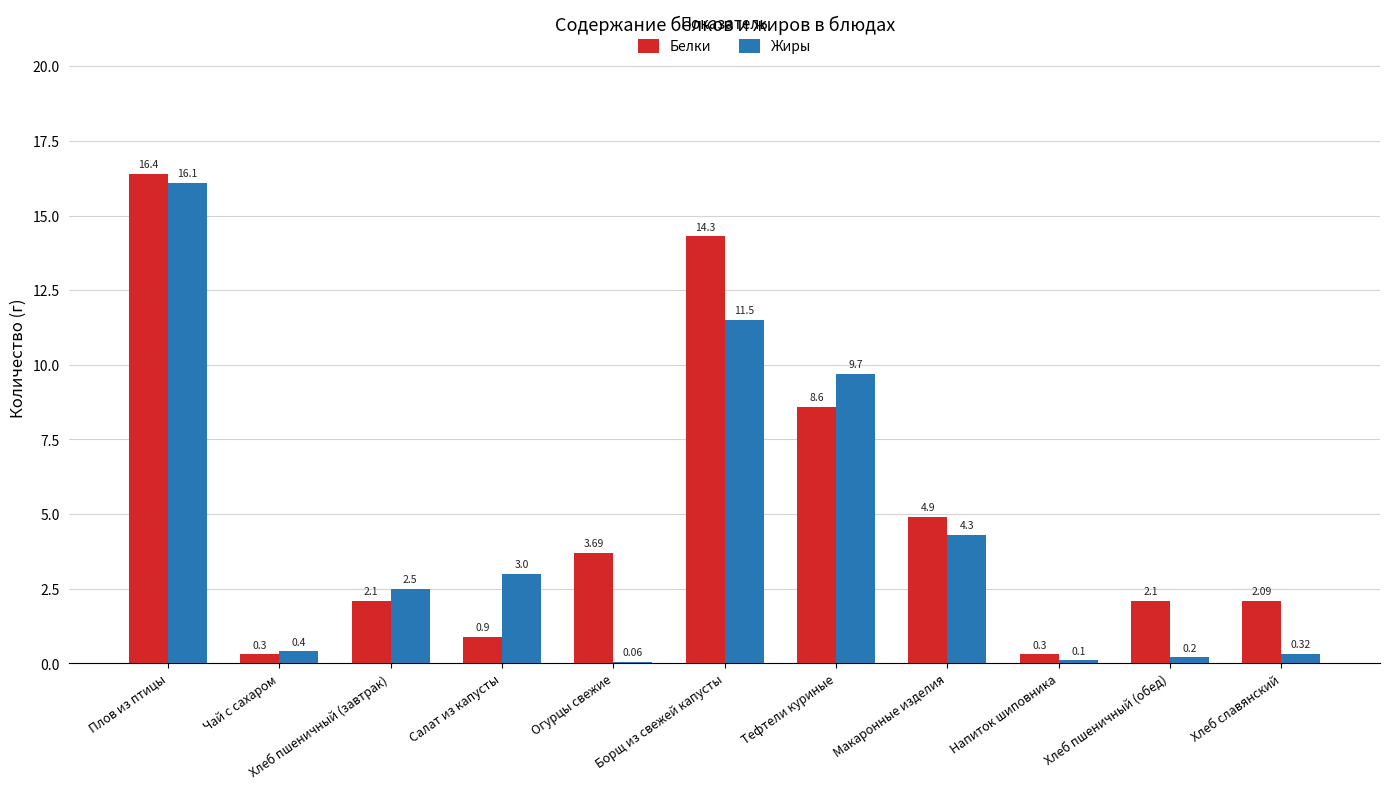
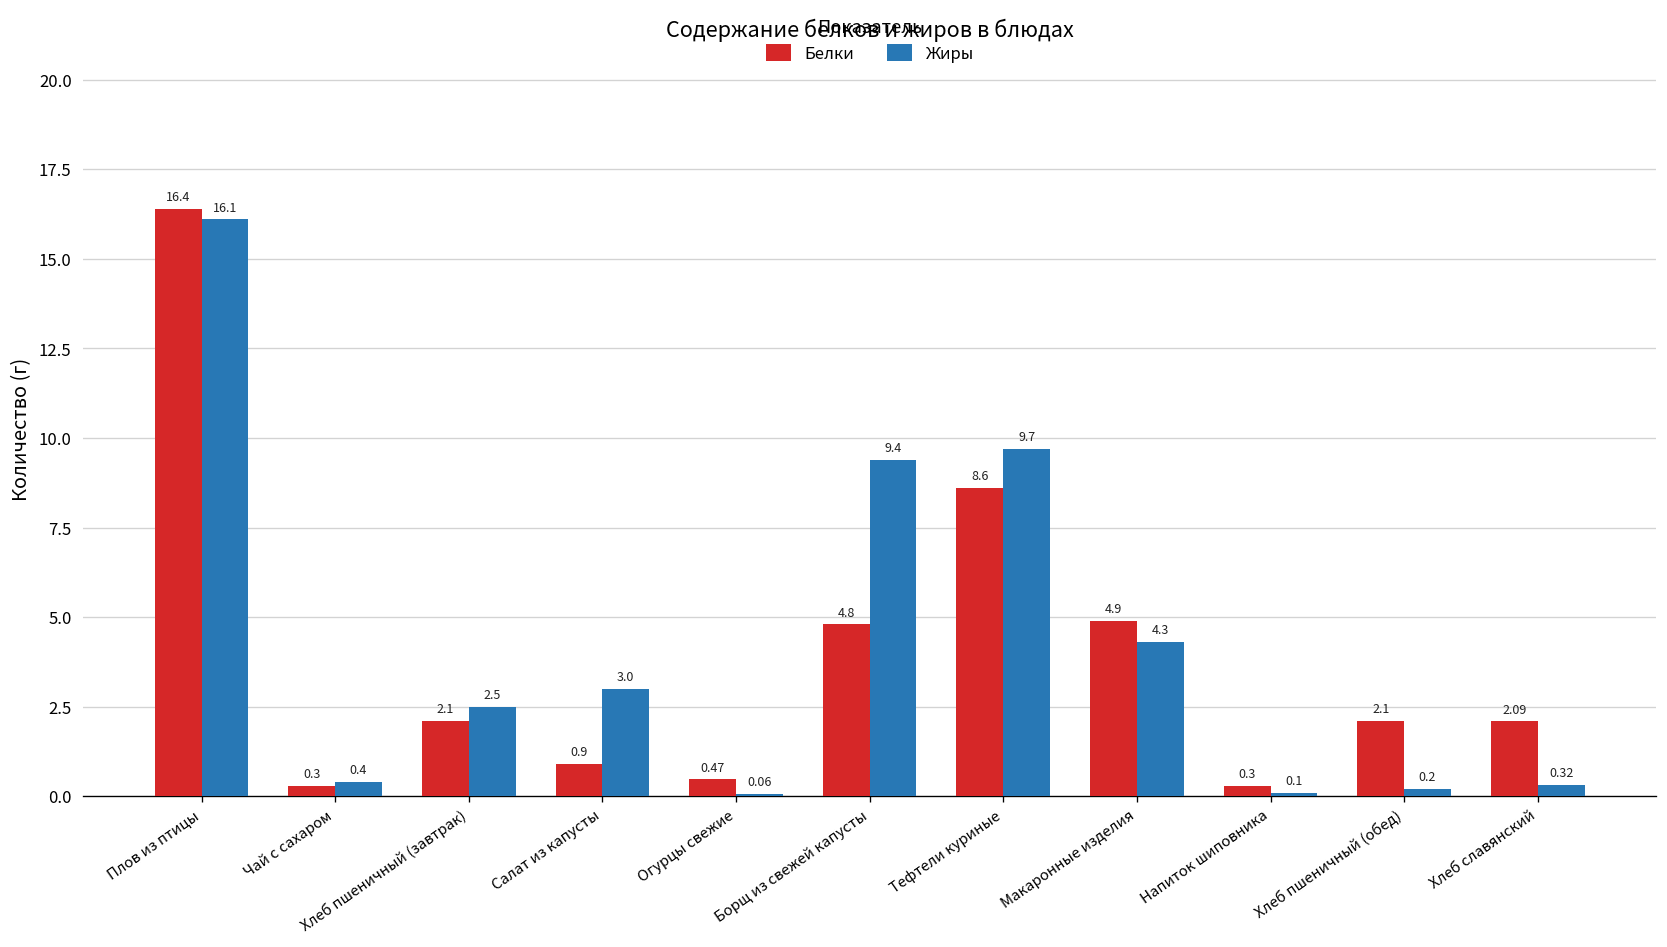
  {
    "Белки": {
      "Плов из птицы": 16.4,
      "Чай с сахаром": 0.3,
      "Хлеб пшеничный (завтрак)": 2.1,
      "Салат из капусты": 0.9,
-     "Огурцы свежие": 3.69,
-     "Борщ из свежей капусты": 14.3,
+     "Огурцы свежие": 0.47,
+     "Борщ из свежей капусты": 4.8,
      "Тефтели куриные": 8.6,
      "Макаронные изделия": 4.9,
      "Напиток шиповника": 0.3,
      "Хлеб пшеничный (обед)": 2.1,
      "Хлеб славянский": 2.09
    },
    "Жиры": {
      "Плов из птицы": 16.1,
      "Чай с сахаром": 0.4,
      "Хлеб пшеничный (завтрак)": 2.5,
      "Салат из капусты": 3.0,
      "Огурцы свежие": 0.06,
-     "Борщ из свежей капусты": 11.5,
+     "Борщ из свежей капусты": 9.4,
      "Тефтели куриные": 9.7,
      "Макаронные изделия": 4.3,
      "Напиток шиповника": 0.1,
      "Хлеб пшеничный (обед)": 0.2,
      "Хлеб славянский": 0.32
    }
  }
